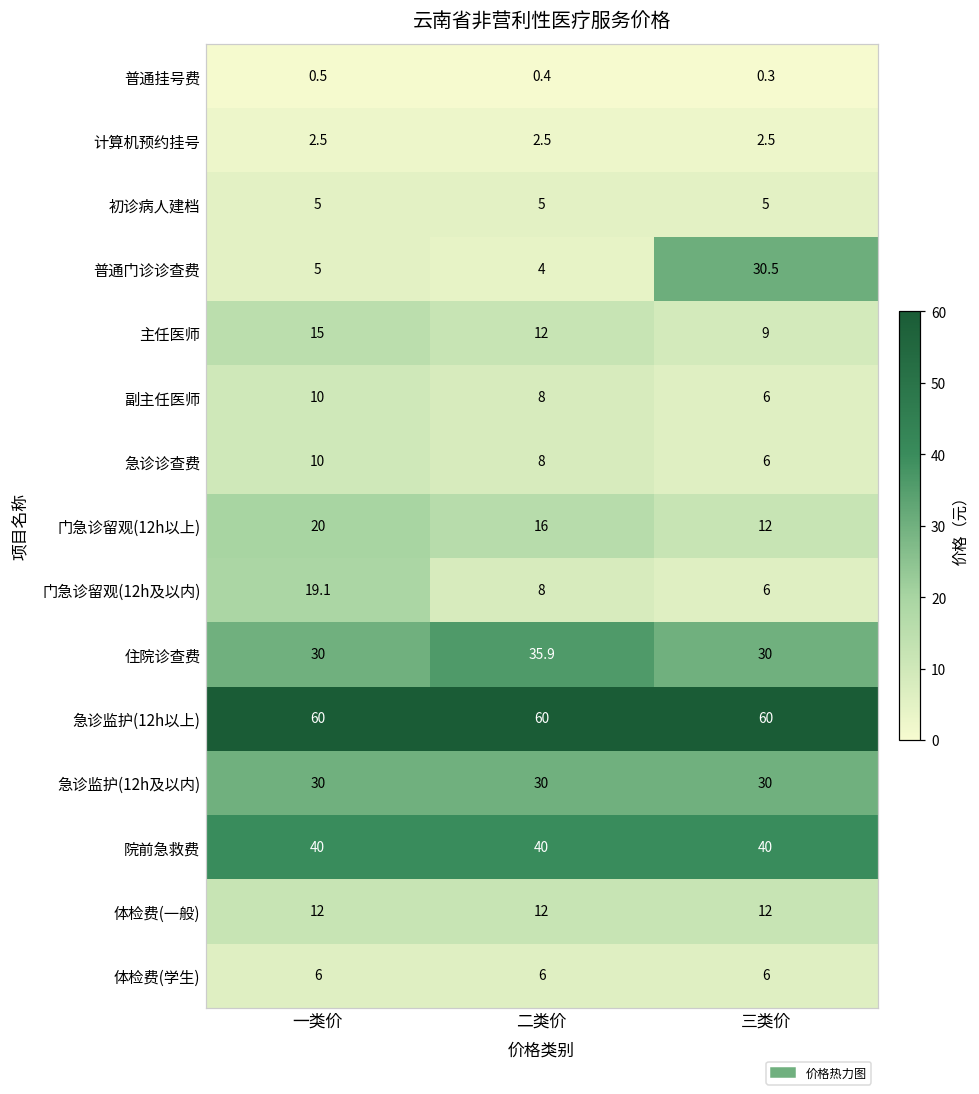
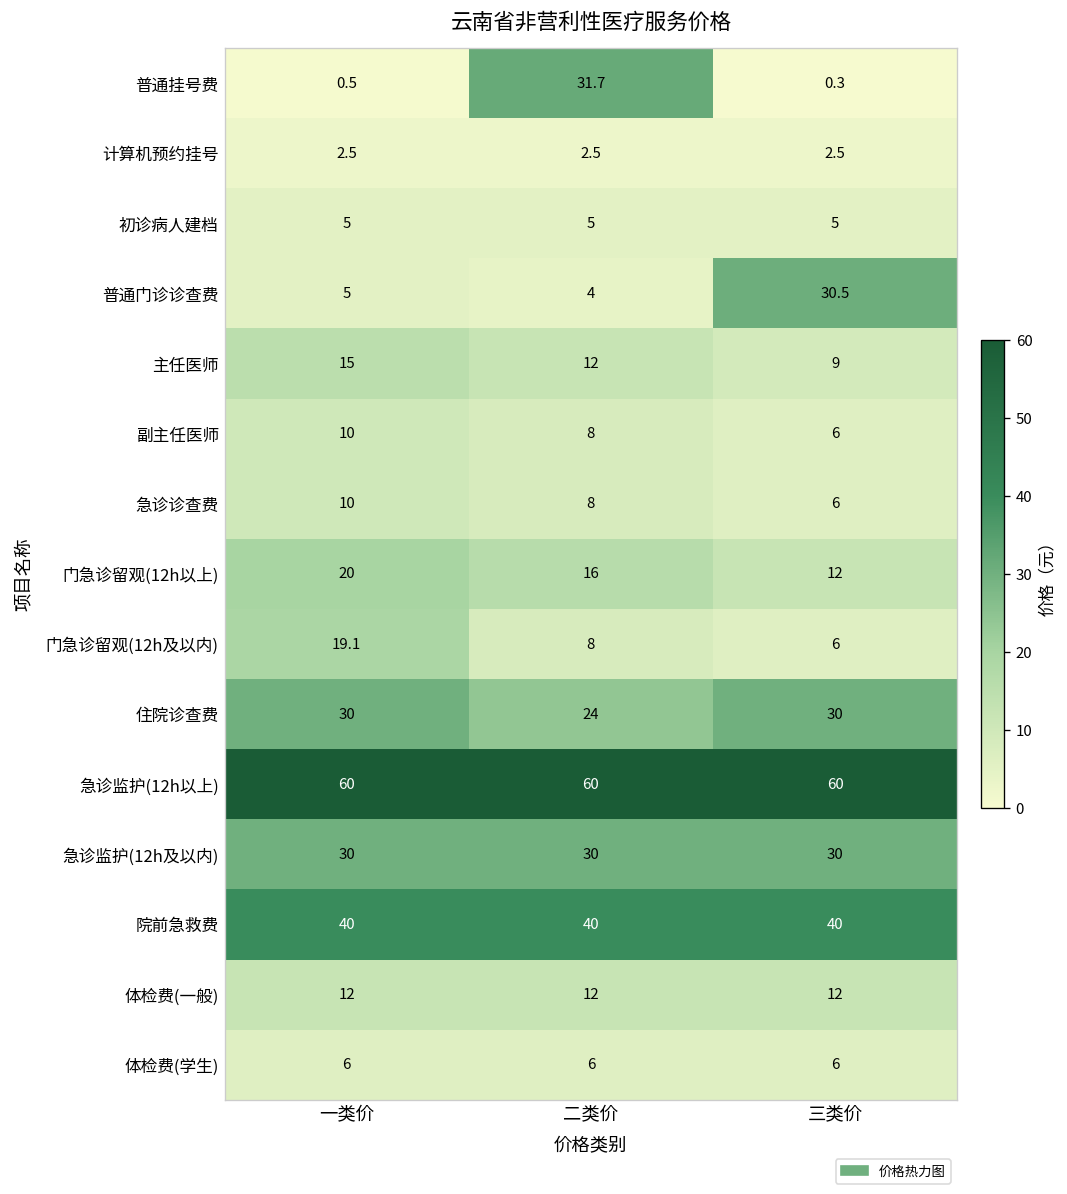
  {
    "普通挂号费": {
      "一类价": 0.5,
-     "二类价": 0.4,
+     "二类价": 31.7,
      "三类价": 0.3
    },
    "计算机预约挂号": {
      "一类价": 2.5,
      "二类价": 2.5,
      "三类价": 2.5
    },
    "初诊病人建档": {
      "一类价": 5,
      "二类价": 5,
      "三类价": 5
    },
    "普通门诊诊查费": {
      "一类价": 5,
      "二类价": 4,
      "三类价": 30.5
    },
    "主任医师": {
      "一类价": 15,
      "二类价": 12,
      "三类价": 9
    },
    "副主任医师": {
      "一类价": 10,
      "二类价": 8,
      "三类价": 6
    },
    "急诊诊查费": {
      "一类价": 10,
      "二类价": 8,
      "三类价": 6
    },
    "门急诊留观(12h以上)": {
      "一类价": 20,
      "二类价": 16,
      "三类价": 12
    },
    "门急诊留观(12h及以内)": {
      "一类价": 19.1,
      "二类价": 8,
      "三类价": 6
    },
    "住院诊查费": {
      "一类价": 30,
-     "二类价": 35.9,
+     "二类价": 24,
      "三类价": 30
    },
    "急诊监护(12h以上)": {
      "一类价": 60,
      "二类价": 60,
      "三类价": 60
    },
    "急诊监护(12h及以内)": {
      "一类价": 30,
      "二类价": 30,
      "三类价": 30
    },
    "院前急救费": {
      "一类价": 40,
      "二类价": 40,
      "三类价": 40
    },
    "体检费(一般)": {
      "一类价": 12,
      "二类价": 12,
      "三类价": 12
    },
    "体检费(学生)": {
      "一类价": 6,
      "二类价": 6,
      "三类价": 6
    }
  }
